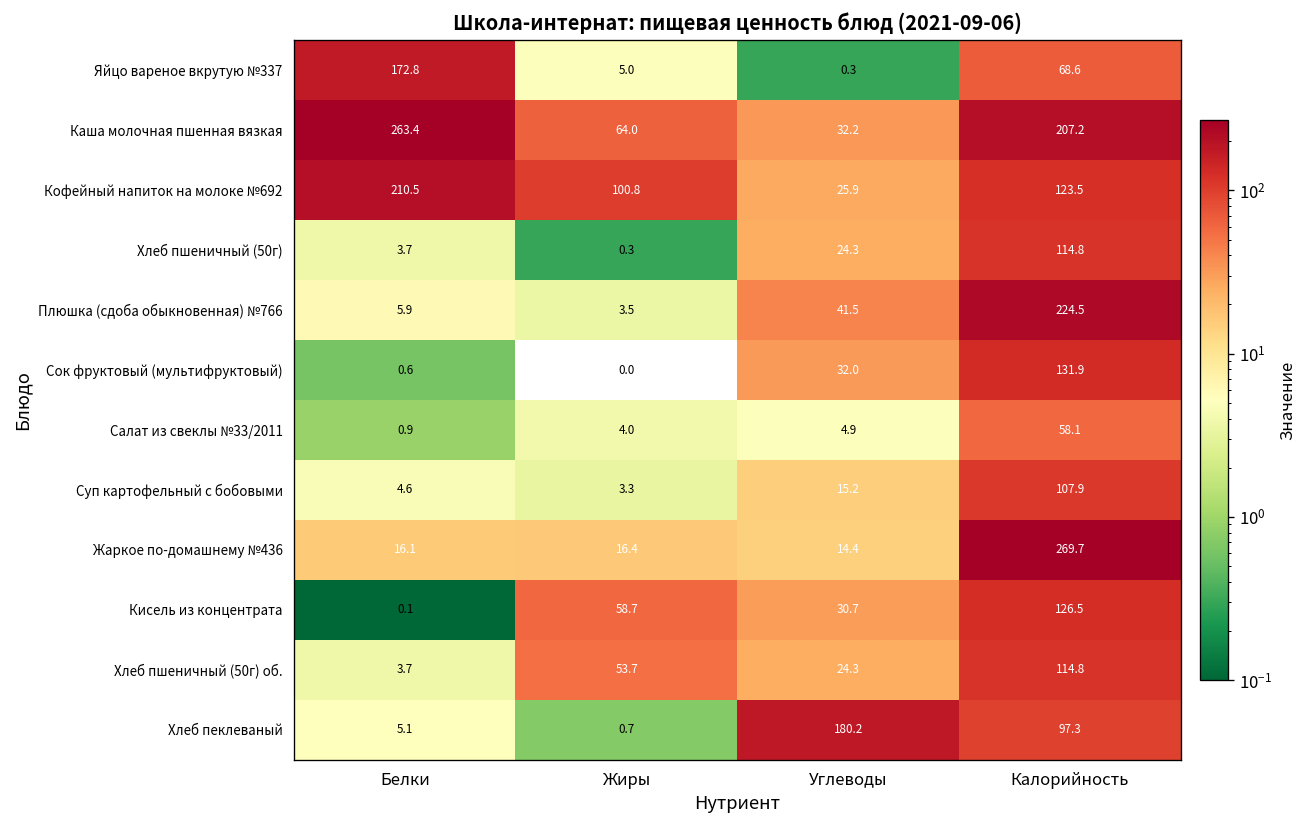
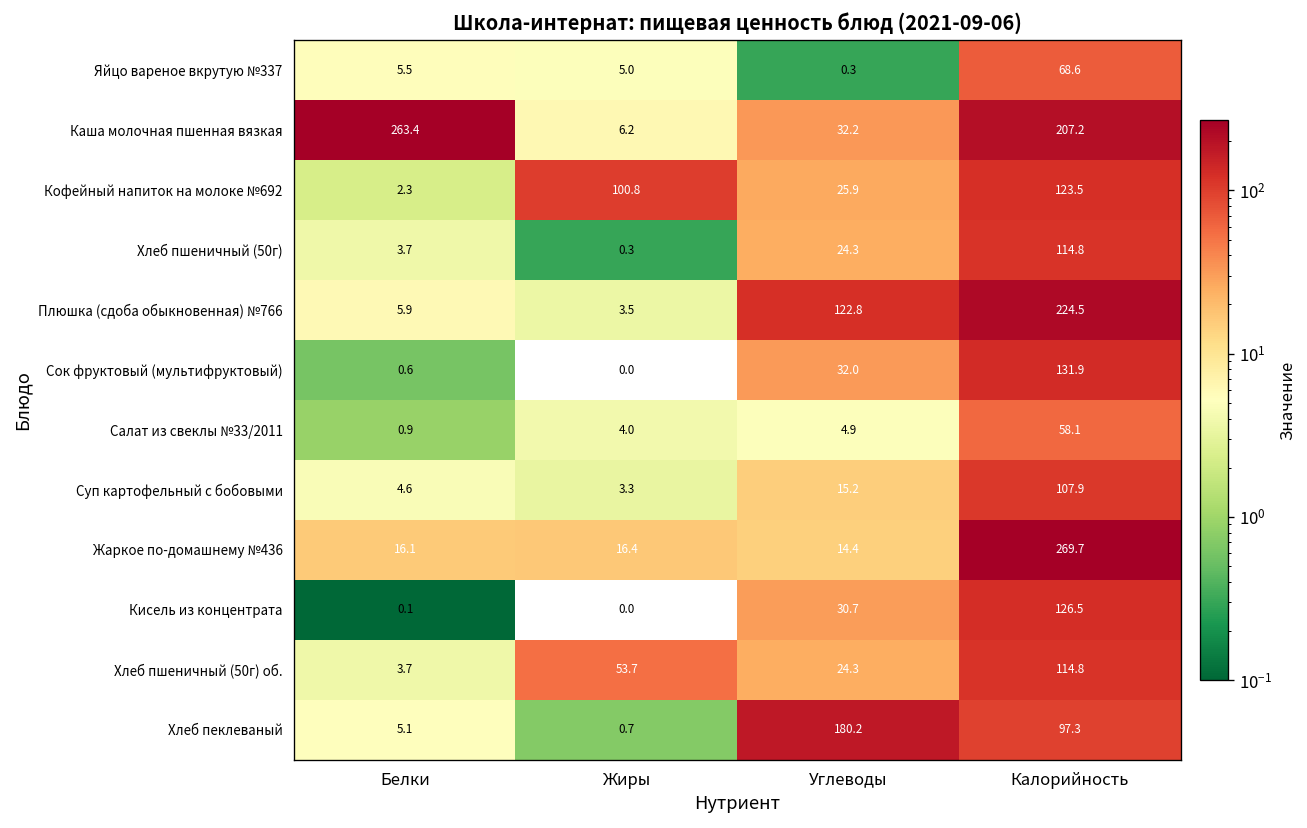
  {
    "Яйцо вареное вкрутую №337": {
-     "Белки": 172.8,
+     "Белки": 5.5,
      "Жиры": 5.0,
      "Углеводы": 0.3,
      "Калорийность": 68.6
    },
    "Каша молочная пшенная вязкая": {
      "Белки": 263.4,
-     "Жиры": 64.0,
+     "Жиры": 6.2,
      "Углеводы": 32.2,
      "Калорийность": 207.2
    },
    "Кофейный напиток на молоке №692": {
-     "Белки": 210.5,
+     "Белки": 2.3,
      "Жиры": 100.8,
      "Углеводы": 25.9,
      "Калорийность": 123.5
    },
    "Хлеб пшеничный (50г)": {
      "Белки": 3.7,
      "Жиры": 0.3,
      "Углеводы": 24.3,
      "Калорийность": 114.8
    },
    "Плюшка (сдоба обыкновенная) №766": {
      "Белки": 5.9,
      "Жиры": 3.5,
-     "Углеводы": 41.5,
+     "Углеводы": 122.8,
      "Калорийность": 224.5
    },
    "Сок фруктовый (мультифруктовый)": {
      "Белки": 0.6,
      "Жиры": 0.0,
      "Углеводы": 32.0,
      "Калорийность": 131.9
    },
    "Салат из свеклы №33/2011": {
      "Белки": 0.9,
      "Жиры": 4.0,
      "Углеводы": 4.9,
      "Калорийность": 58.1
    },
    "Суп картофельный с бобовыми": {
      "Белки": 4.6,
      "Жиры": 3.3,
      "Углеводы": 15.2,
      "Калорийность": 107.9
    },
    "Жаркое по-домашнему №436": {
      "Белки": 16.1,
      "Жиры": 16.4,
      "Углеводы": 14.4,
      "Калорийность": 269.7
    },
    "Кисель из концентрата": {
      "Белки": 0.1,
-     "Жиры": 58.7,
+     "Жиры": 0.0,
      "Углеводы": 30.7,
      "Калорийность": 126.5
    },
    "Хлеб пшеничный (50г) об.": {
      "Белки": 3.7,
      "Жиры": 53.7,
      "Углеводы": 24.3,
      "Калорийность": 114.8
    },
    "Хлеб пеклеваный": {
      "Белки": 5.1,
      "Жиры": 0.7,
      "Углеводы": 180.2,
      "Калорийность": 97.3
    }
  }
